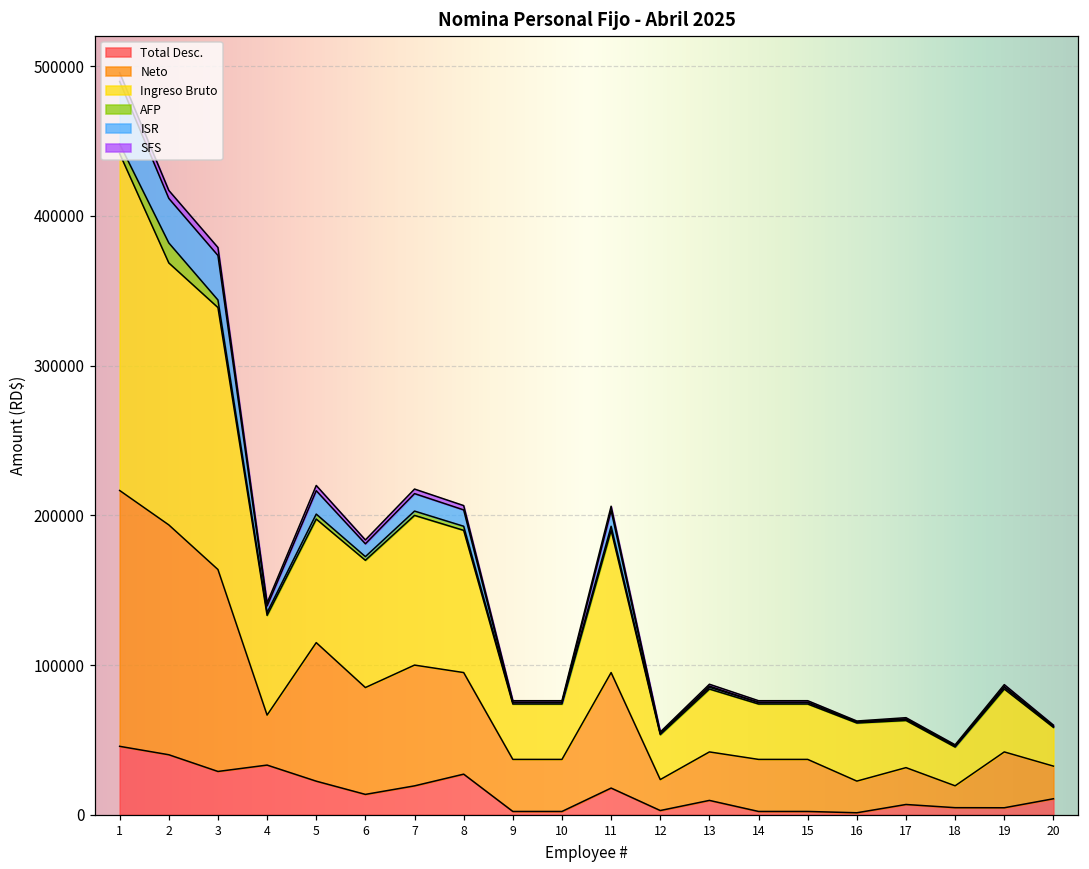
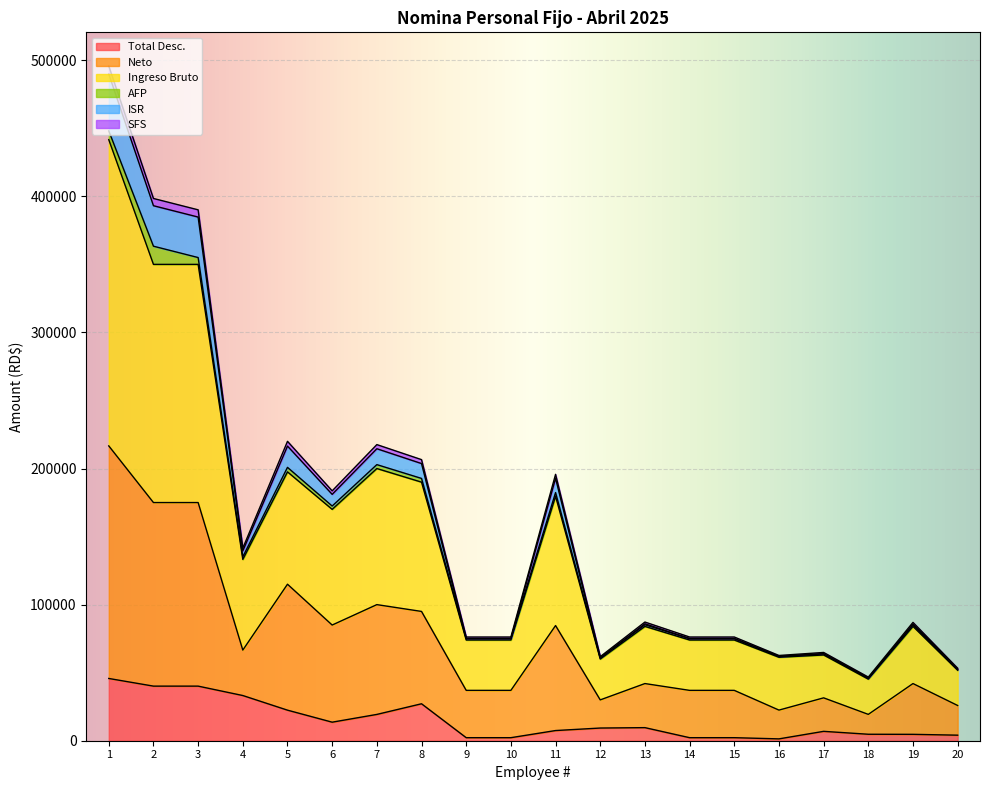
  {
    "Total Desc.": {
      "1": 46000,
      "2": 40000,
-     "3": 29000,
+     "3": 40000,
      "4": 33000,
      "5": 22000,
      "6": 14000,
      "7": 19000,
      "8": 27000,
      "9": 2000,
      "10": 2000,
-     "11": 18000,
-     "12": 3000,
+     "11": 7000,
+     "12": 9000,
      "13": 10000,
      "14": 2000,
      "15": 2000,
      "16": 1000,
      "17": 7000,
      "18": 5000,
      "19": 5000,
-     "20": 11000
+     "20": 4000
    },
    "Neto": {
      "1": 171000,
-     "2": 154000,
+     "2": 135000,
      "3": 135000,
      "4": 33000,
      "5": 93000,
      "6": 71000,
      "7": 81000,
      "8": 68000,
      "9": 35000,
      "10": 35000,
      "11": 77000,
      "12": 21000,
      "13": 32000,
      "14": 35000,
      "15": 35000,
      "16": 21000,
      "17": 25000,
      "18": 15000,
      "19": 37000,
      "20": 22000
    },
    "Ingreso Bruto": {
      "1": 225000,
      "2": 175000,
      "3": 175000,
      "4": 67000,
      "5": 83000,
      "6": 85000,
      "7": 100000,
      "8": 95000,
      "11": 95000
    },
    "AFP": {
      "2": 13000,
      "3": 5000,
      "4": 2000,
      "5": 3000,
      "6": 2000,
      "7": 3000,
      "8": 3000,
      "11": 3000
    },
    "ISR": {
      "2": 30000,
      "3": 30000,
      "4": 4000,
      "5": 16000,
      "6": 9000,
      "7": 12000,
      "8": 11000,
      "11": 11000
    },
    "SFS": {
      "2": 5000,
      "3": 5000,
      "4": 2000,
      "5": 3000,
      "6": 3000,
      "7": 3000,
      "8": 3000,
      "11": 3000
    }
  }
